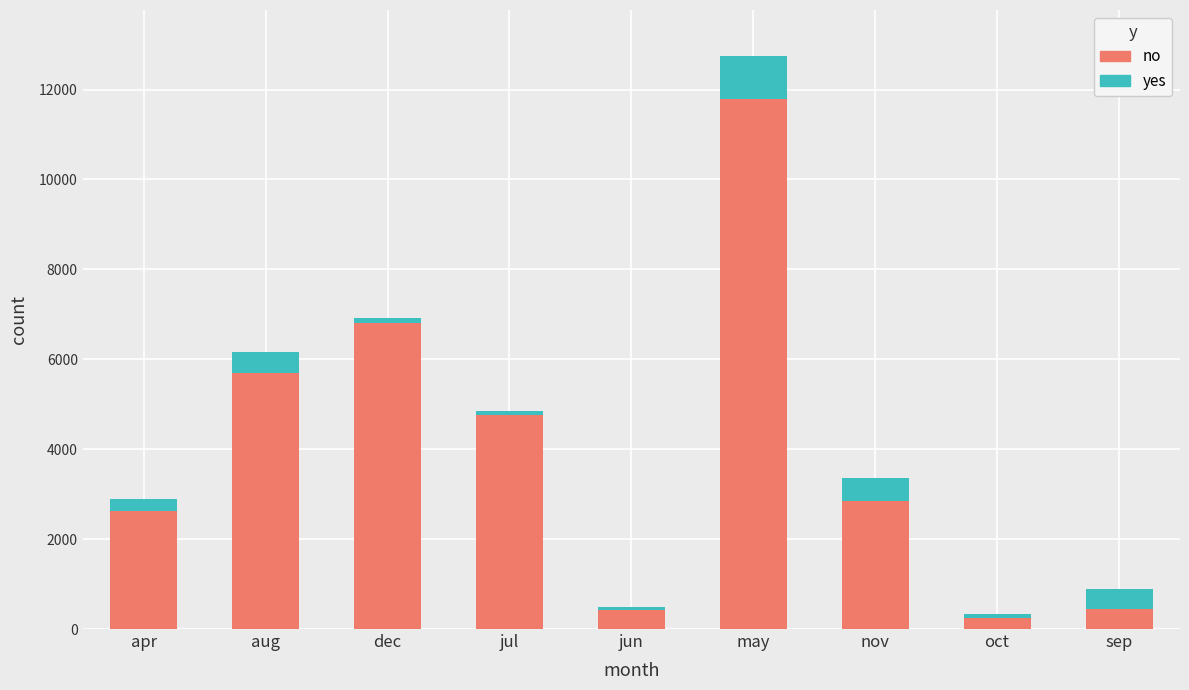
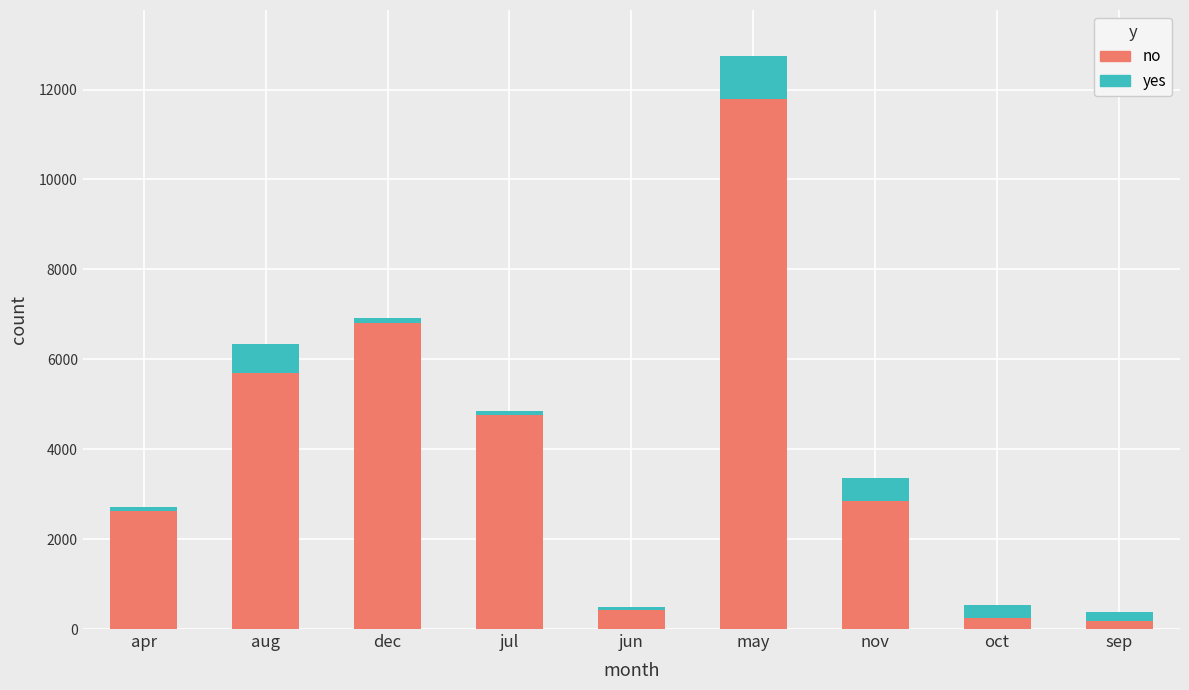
  {
    "no": {
      "apr": 2600,
      "aug": 5700,
      "dec": 6800,
      "jul": 4800,
      "jun": 400,
      "may": 11800,
      "nov": 2800,
      "oct": 200,
-     "sep": 500
+     "sep": 200
    },
    "yes": {
-     "apr": 300,
-     "aug": 500,
+     "apr": 100,
+     "aug": 700,
      "dec": 100,
      "jul": 100,
      "jun": 100,
      "may": 1000,
      "nov": 500,
-     "oct": 100,
-     "sep": 400
+     "oct": 300,
+     "sep": 200
    }
  }
